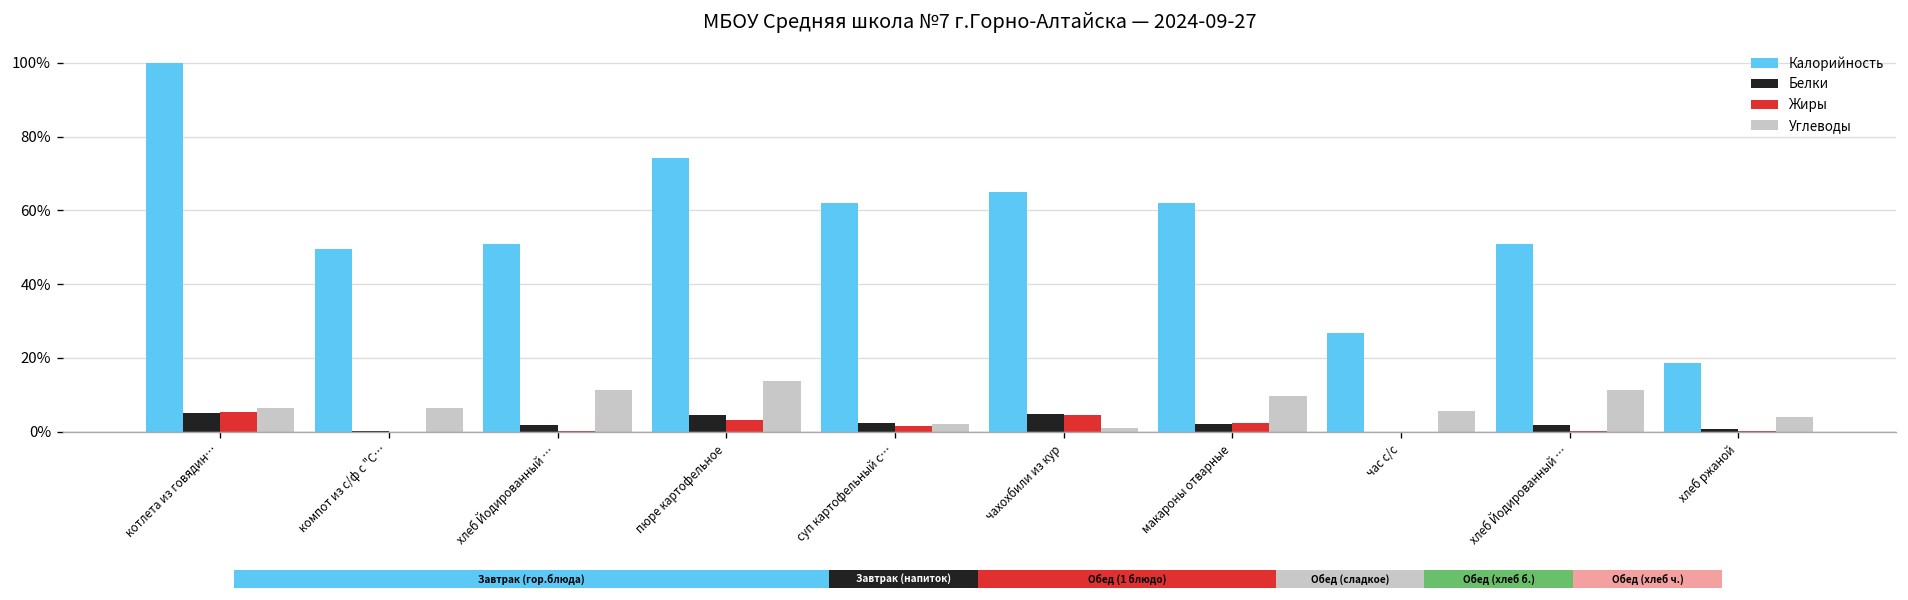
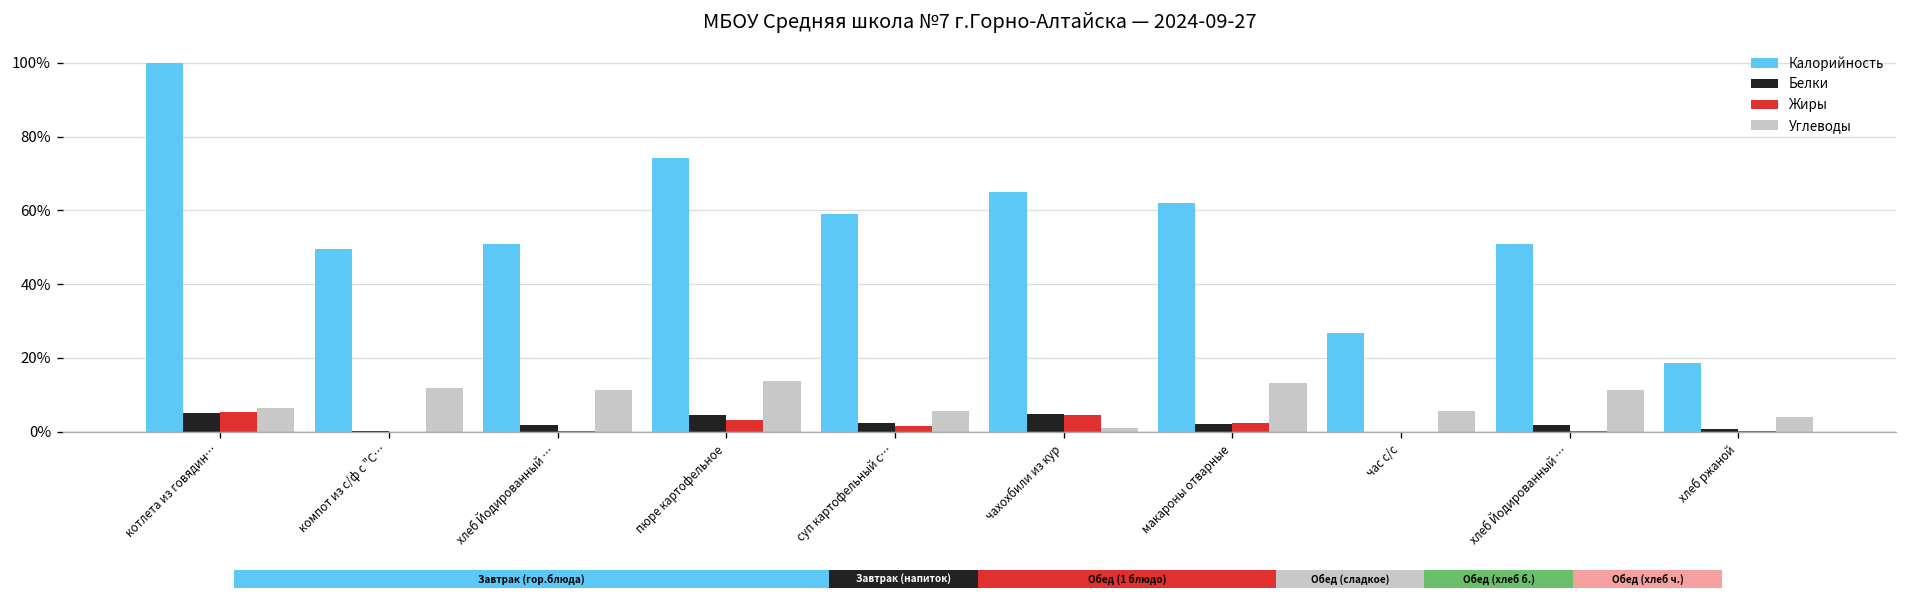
  {
    "МБОУ Средняя школа №7 г.Горно-Алтайска — 2024-09-27": {
      "Калорийность": {
        "котлета из говядин…": "100%",
        "компот из с/ф с \"С…": "50%",
        "пюре картофельное": "74%",
-       "суп картофельный с…": "62%",
+       "суп картофельный с…": "59%",
        "чахохбили из кур": "65%",
        "макароны отварные": "62%",
        "час с/с": "27%",
        "хлеб ржаной": "19%"
      },
      "Белки": {
        "котлета из говядин…": "5%",
        "пюре картофельное": "5%",
        "суп картофельный с…": "2%",
        "чахохбили из кур": "5%",
        "макароны отварные": "2%"
      },
      "Жиры": {
        "котлета из говядин…": "5%",
        "пюре картофельное": "3%",
        "суп картофельный с…": "2%",
        "чахохбили из кур": "5%",
        "макароны отварные": "2%"
      },
      "Углеводы": {
        "котлета из говядин…": "6%",
-       "компот из с/ф с \"С…": "7%",
+       "компот из с/ф с \"С…": "12%",
        "пюре картофельное": "14%",
-       "суп картофельный с…": "2%",
+       "суп картофельный с…": "6%",
        "чахохбили из кур": "1%",
-       "макароны отварные": "10%",
+       "макароны отварные": "13%",
        "час с/с": "6%",
        "хлеб ржаной": "4%"
      }
    }
  }
